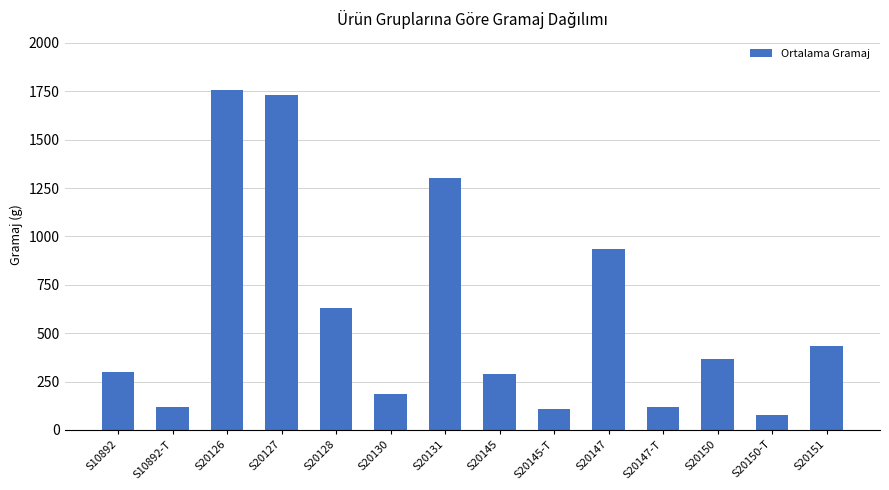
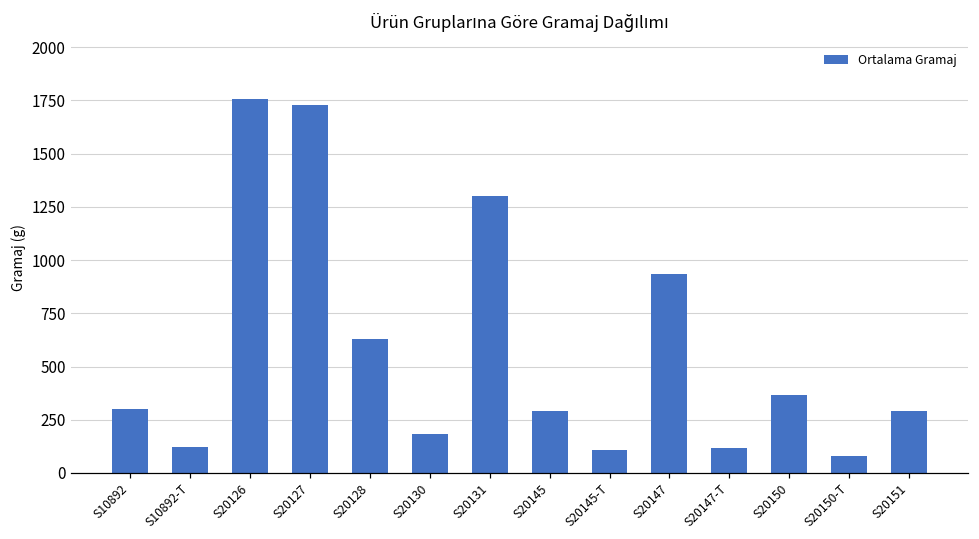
  {
    "S10892": 300,
    "S10892-T": 120,
    "S20126": 1760,
    "S20127": 1730,
    "S20128": 630,
    "S20130": 180,
    "S20131": 1300,
    "S20145": 290,
    "S20145-T": 110,
    "S20147": 940,
    "S20147-T": 120,
    "S20150": 370,
    "S20150-T": 80,
-   "S20151": 440
+   "S20151": 290
  }
